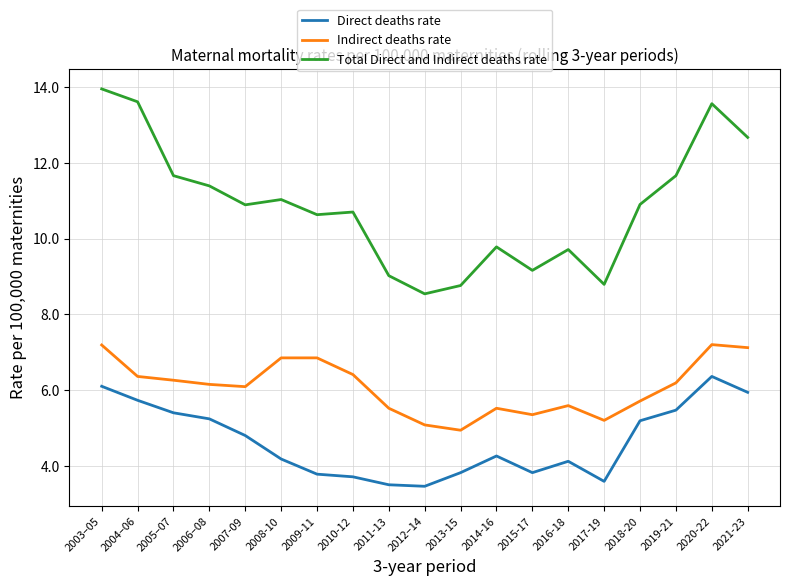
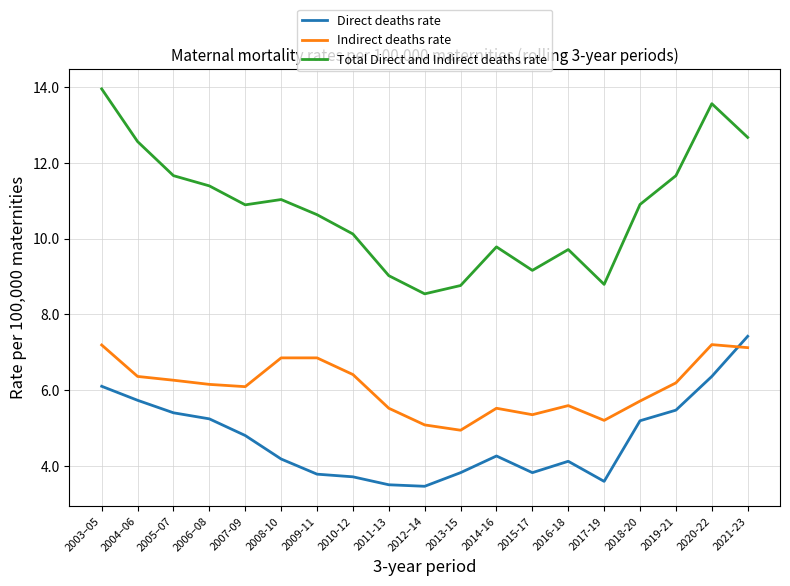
  {
    "Direct deaths rate": {
      "2003–05": 6.1,
      "2004–06": 5.7,
      "2005–07": 5.4,
      "2006–08": 5.2,
      "2007-09": 4.8,
      "2008-10": 4.2,
      "2009-11": 3.8,
      "2010-12": 3.7,
      "2011-13": 3.5,
      "2012–14": 3.5,
      "2013-15": 3.8,
      "2014-16": 4.3,
      "2015-17": 3.8,
      "2016-18": 4.1,
      "2017-19": 3.6,
      "2018-20": 5.2,
      "2019-21": 5.5,
      "2020-22": 6.4,
-     "2021-23": 5.9
+     "2021-23": 7.4
    },
    "Indirect deaths rate": {
      "2003–05": 7.2,
      "2004–06": 6.4,
      "2005–07": 6.3,
      "2006–08": 6.2,
      "2007-09": 6.1,
      "2008-10": 6.9,
      "2009-11": 6.9,
      "2010-12": 6.4,
      "2011-13": 5.5,
      "2012–14": 5.1,
      "2013-15": 4.9,
      "2014-16": 5.5,
      "2015-17": 5.4,
      "2016-18": 5.6,
      "2017-19": 5.2,
      "2018-20": 5.7,
      "2019-21": 6.2,
      "2020-22": 7.2,
      "2021-23": 7.1
    },
    "Total Direct and Indirect deaths rate": {
      "2003–05": 14.0,
-     "2004–06": 13.6,
+     "2004–06": 12.6,
      "2005–07": 11.7,
      "2006–08": 11.4,
      "2007-09": 10.9,
      "2008-10": 11.0,
      "2009-11": 10.6,
-     "2010-12": 10.7,
+     "2010-12": 10.1,
      "2011-13": 9.0,
      "2012–14": 8.5,
      "2013-15": 8.8,
      "2014-16": 9.8,
      "2015-17": 9.2,
      "2016-18": 9.7,
      "2017-19": 8.8,
      "2018-20": 10.9,
      "2019-21": 11.7,
      "2020-22": 13.6,
      "2021-23": 12.7
    }
  }
